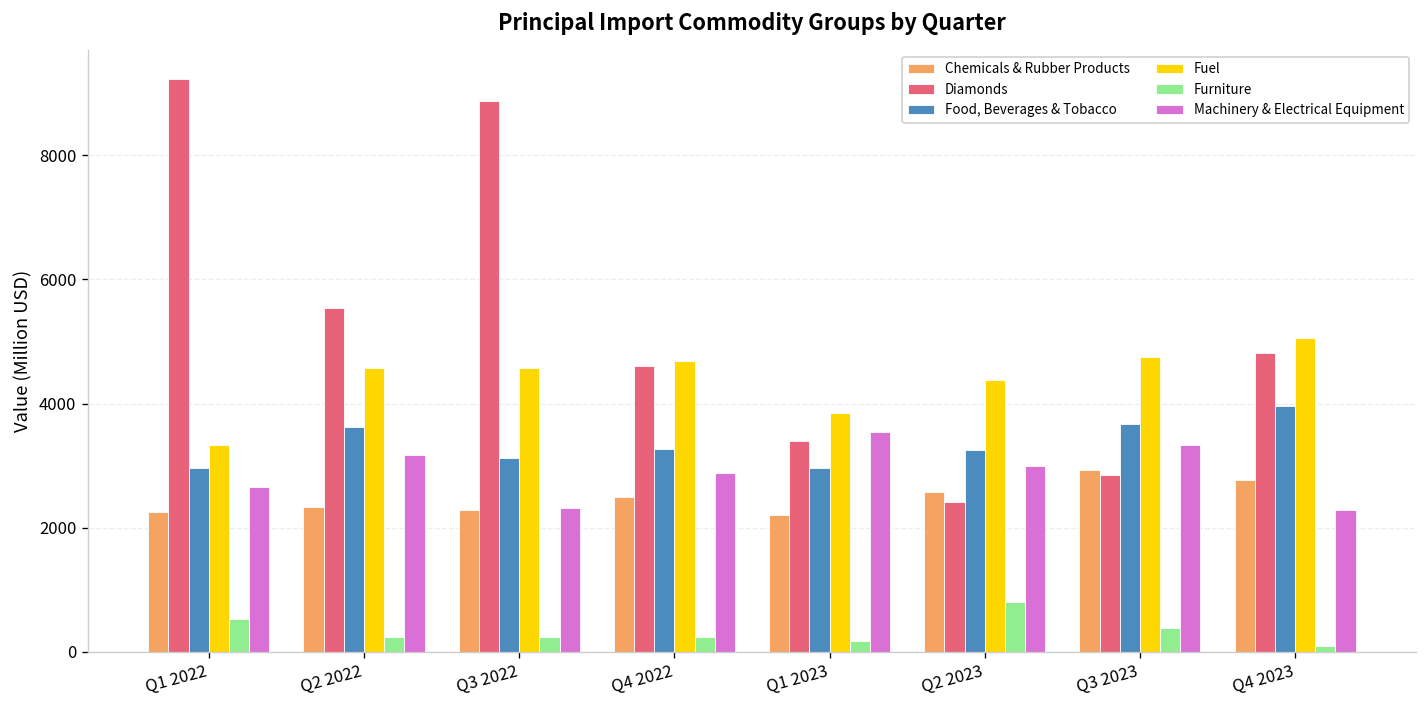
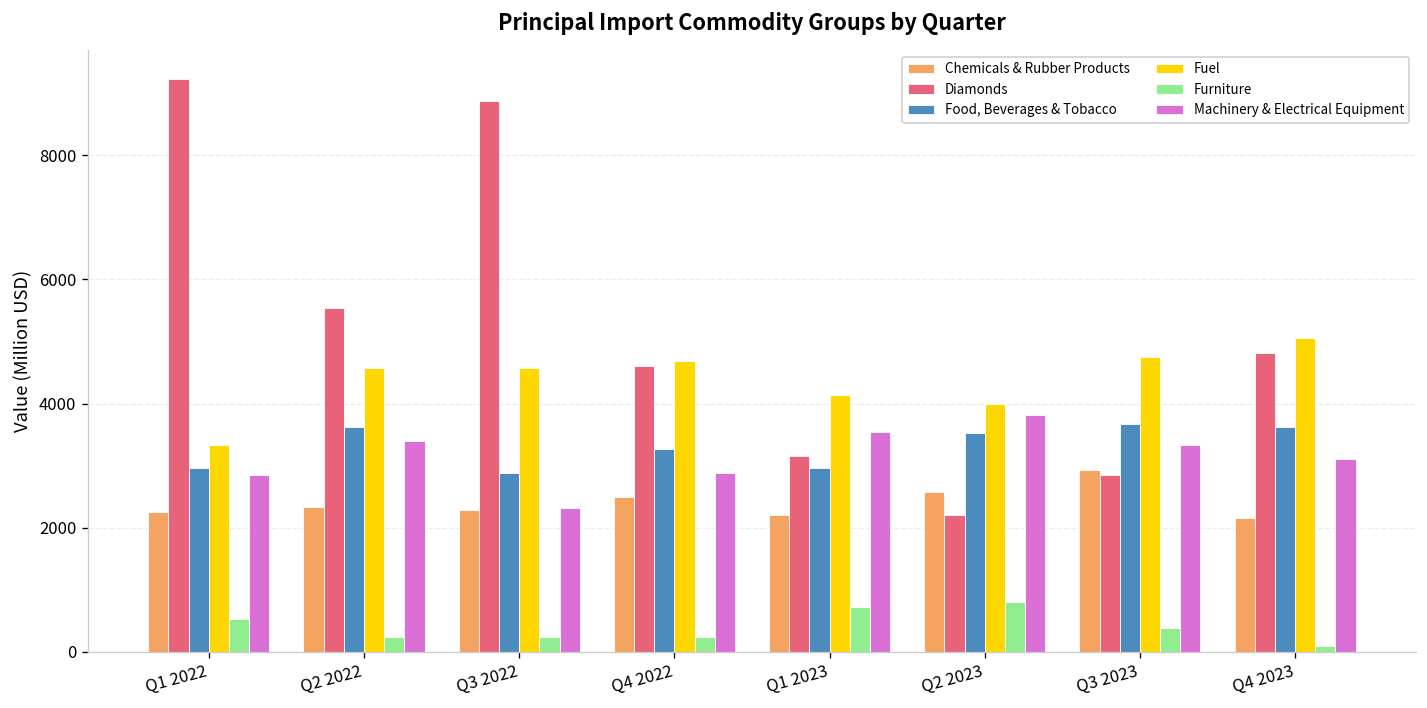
  {
    "Chemicals & Rubber Products": {
      "Q1 2022": 2300,
      "Q2 2022": 2300,
      "Q3 2022": 2300,
      "Q4 2022": 2500,
      "Q1 2023": 2200,
      "Q2 2023": 2600,
      "Q3 2023": 2900,
-     "Q4 2023": 2800
+     "Q4 2023": 2200
    },
    "Diamonds": {
      "Q1 2022": 9200,
      "Q2 2022": 5500,
      "Q3 2022": 8900,
      "Q4 2022": 4600,
-     "Q1 2023": 3400,
-     "Q2 2023": 2400,
+     "Q1 2023": 3200,
+     "Q2 2023": 2200,
      "Q3 2023": 2800,
      "Q4 2023": 4800
    },
    "Food, Beverages & Tobacco": {
      "Q1 2022": 3000,
      "Q2 2022": 3600,
-     "Q3 2022": 3100,
+     "Q3 2022": 2900,
      "Q4 2022": 3300,
      "Q1 2023": 3000,
-     "Q2 2023": 3300,
+     "Q2 2023": 3500,
      "Q3 2023": 3700,
-     "Q4 2023": 4000
+     "Q4 2023": 3600
    },
    "Fuel": {
      "Q1 2022": 3300,
      "Q2 2022": 4600,
      "Q3 2022": 4600,
      "Q4 2022": 4700,
-     "Q1 2023": 3800,
-     "Q2 2023": 4400,
+     "Q1 2023": 4100,
+     "Q2 2023": 4000,
      "Q3 2023": 4700,
      "Q4 2023": 5100
    },
    "Furniture": {
      "Q1 2022": 500,
      "Q2 2022": 200,
      "Q3 2022": 200,
      "Q4 2022": 200,
-     "Q1 2023": 200,
+     "Q1 2023": 700,
      "Q2 2023": 800,
      "Q3 2023": 400,
      "Q4 2023": 100
    },
    "Machinery & Electrical Equipment": {
-     "Q1 2022": 2600,
-     "Q2 2022": 3200,
+     "Q1 2022": 2800,
+     "Q2 2022": 3400,
      "Q3 2022": 2300,
      "Q4 2022": 2900,
      "Q1 2023": 3500,
-     "Q2 2023": 3000,
+     "Q2 2023": 3800,
      "Q3 2023": 3300,
-     "Q4 2023": 2300
+     "Q4 2023": 3100
    }
  }
